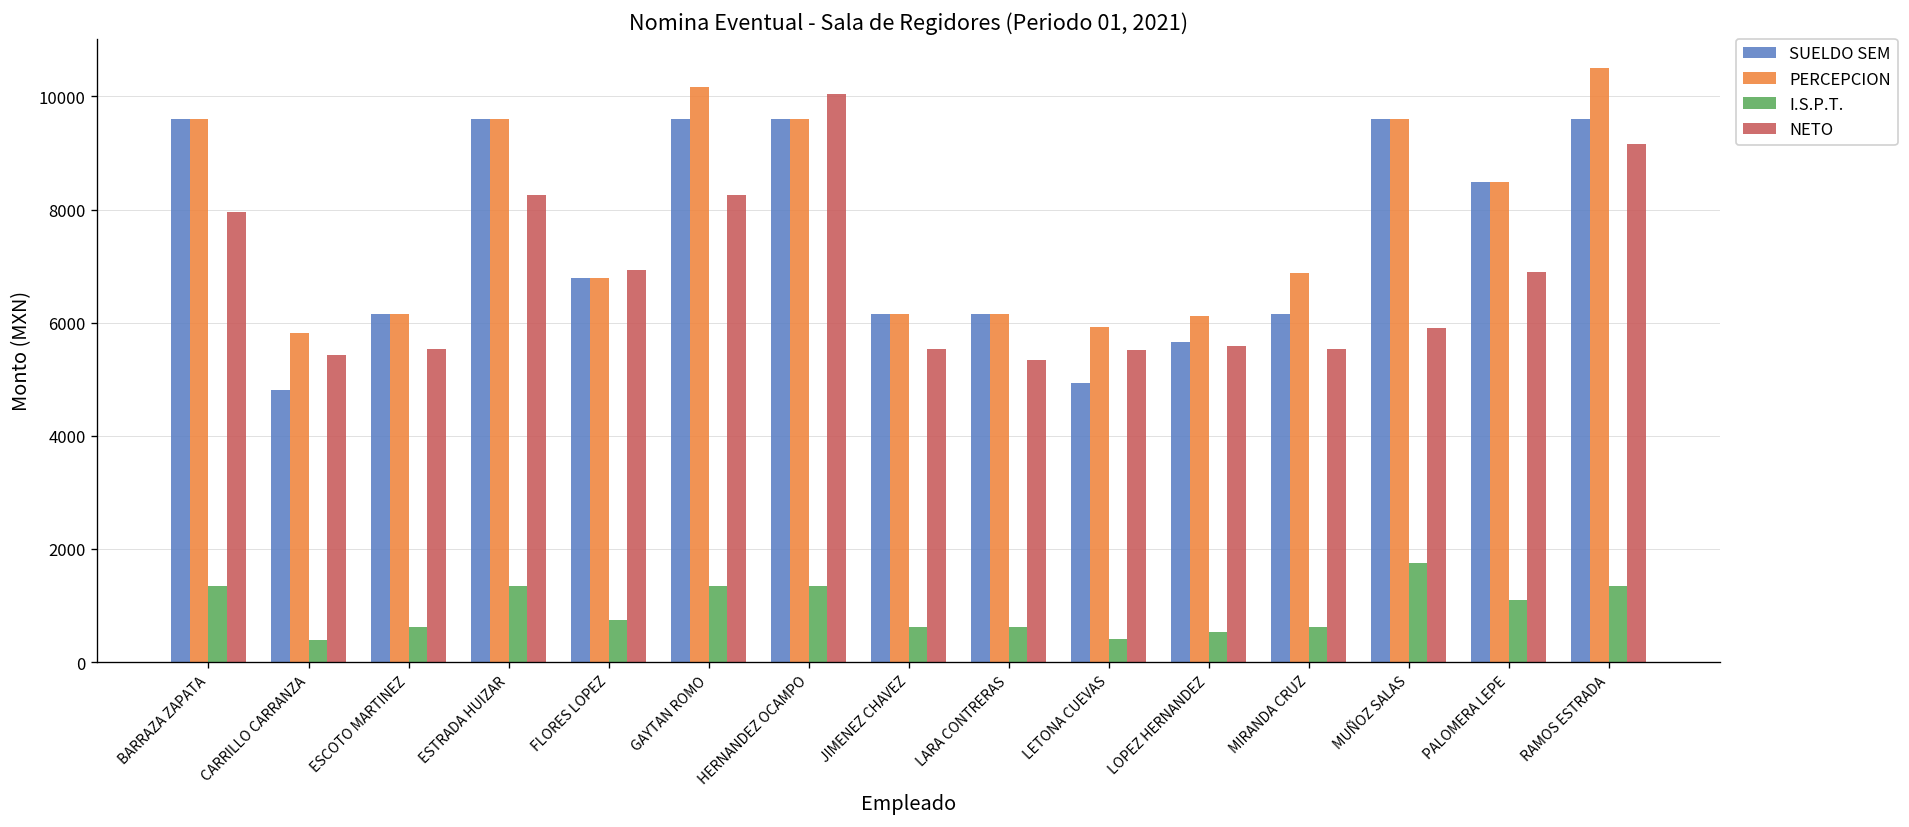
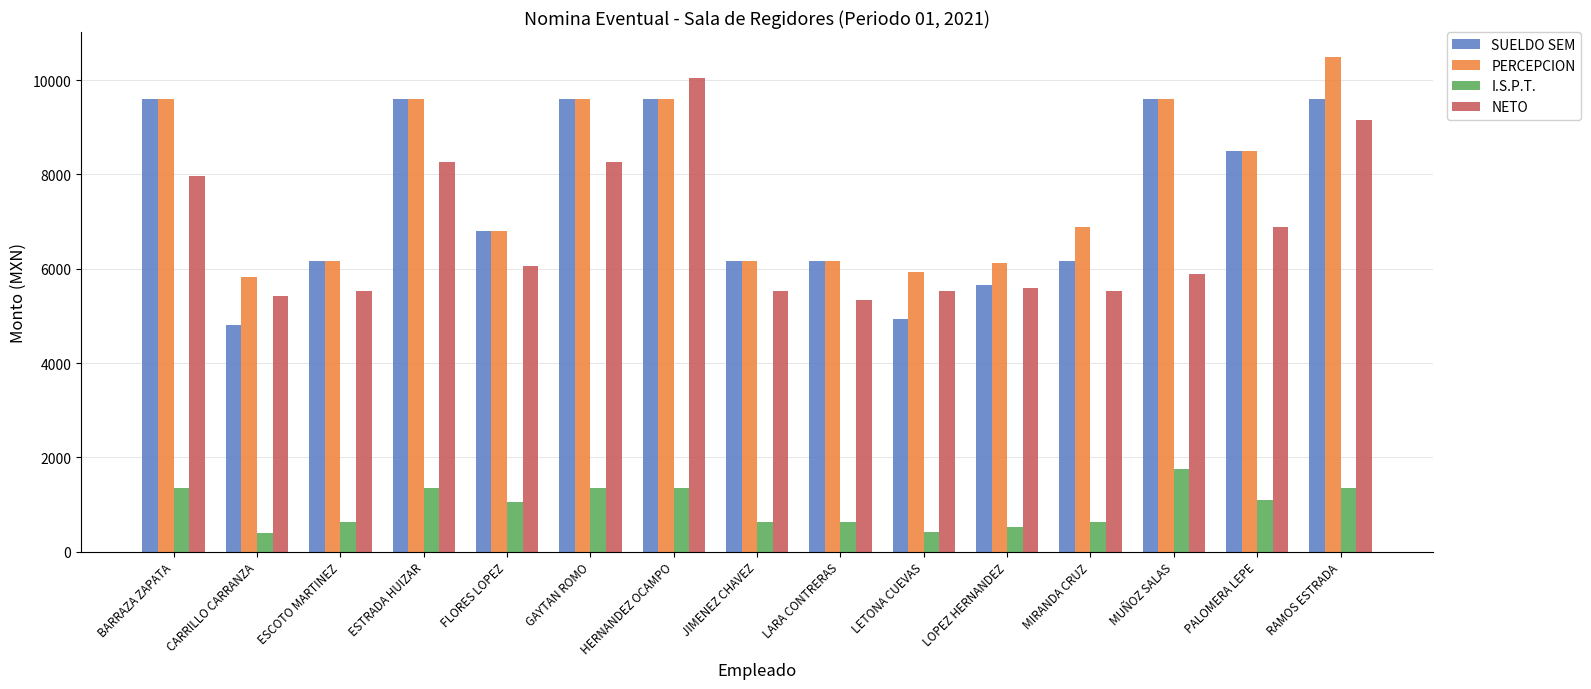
  {
    "SUELDO SEM": {
      "BARRAZA ZAPATA": 9600,
      "CARRILLO CARRANZA": 4800,
      "ESCOTO MARTINEZ": 6200,
      "ESTRADA HUIZAR": 9600,
      "FLORES LOPEZ": 6800,
      "GAYTAN ROMO": 9600,
      "HERNANDEZ OCAMPO": 9600,
      "JIMENEZ CHAVEZ": 6200,
      "LARA CONTRERAS": 6200,
      "LETONA CUEVAS": 4900,
      "LOPEZ HERNANDEZ": 5700,
      "MIRANDA CRUZ": 6200,
      "MUÑOZ SALAS": 9600,
      "PALOMERA LEPE": 8500,
      "RAMOS ESTRADA": 9600
    },
    "PERCEPCION": {
      "BARRAZA ZAPATA": 9600,
      "CARRILLO CARRANZA": 5800,
      "ESCOTO MARTINEZ": 6200,
      "ESTRADA HUIZAR": 9600,
      "FLORES LOPEZ": 6800,
-     "GAYTAN ROMO": 10200,
+     "GAYTAN ROMO": 9600,
      "HERNANDEZ OCAMPO": 9600,
      "JIMENEZ CHAVEZ": 6200,
      "LARA CONTRERAS": 6200,
      "LETONA CUEVAS": 5900,
      "LOPEZ HERNANDEZ": 6100,
      "MIRANDA CRUZ": 6900,
      "MUÑOZ SALAS": 9600,
      "PALOMERA LEPE": 8500,
      "RAMOS ESTRADA": 10500
    },
    "I.S.P.T.": {
      "BARRAZA ZAPATA": 1300,
      "CARRILLO CARRANZA": 400,
      "ESCOTO MARTINEZ": 600,
      "ESTRADA HUIZAR": 1300,
-     "FLORES LOPEZ": 700,
+     "FLORES LOPEZ": 1100,
      "GAYTAN ROMO": 1300,
      "HERNANDEZ OCAMPO": 1300,
      "JIMENEZ CHAVEZ": 600,
      "LARA CONTRERAS": 600,
      "LETONA CUEVAS": 400,
      "LOPEZ HERNANDEZ": 500,
      "MIRANDA CRUZ": 600,
      "MUÑOZ SALAS": 1700,
      "PALOMERA LEPE": 1100,
      "RAMOS ESTRADA": 1300
    },
    "NETO": {
      "BARRAZA ZAPATA": 8000,
      "CARRILLO CARRANZA": 5400,
      "ESCOTO MARTINEZ": 5500,
      "ESTRADA HUIZAR": 8300,
-     "FLORES LOPEZ": 6900,
+     "FLORES LOPEZ": 6100,
      "GAYTAN ROMO": 8300,
      "HERNANDEZ OCAMPO": 10000,
      "JIMENEZ CHAVEZ": 5500,
      "LARA CONTRERAS": 5300,
      "LETONA CUEVAS": 5500,
      "LOPEZ HERNANDEZ": 5600,
      "MIRANDA CRUZ": 5500,
      "MUÑOZ SALAS": 5900,
      "PALOMERA LEPE": 6900,
      "RAMOS ESTRADA": 9200
    }
  }
